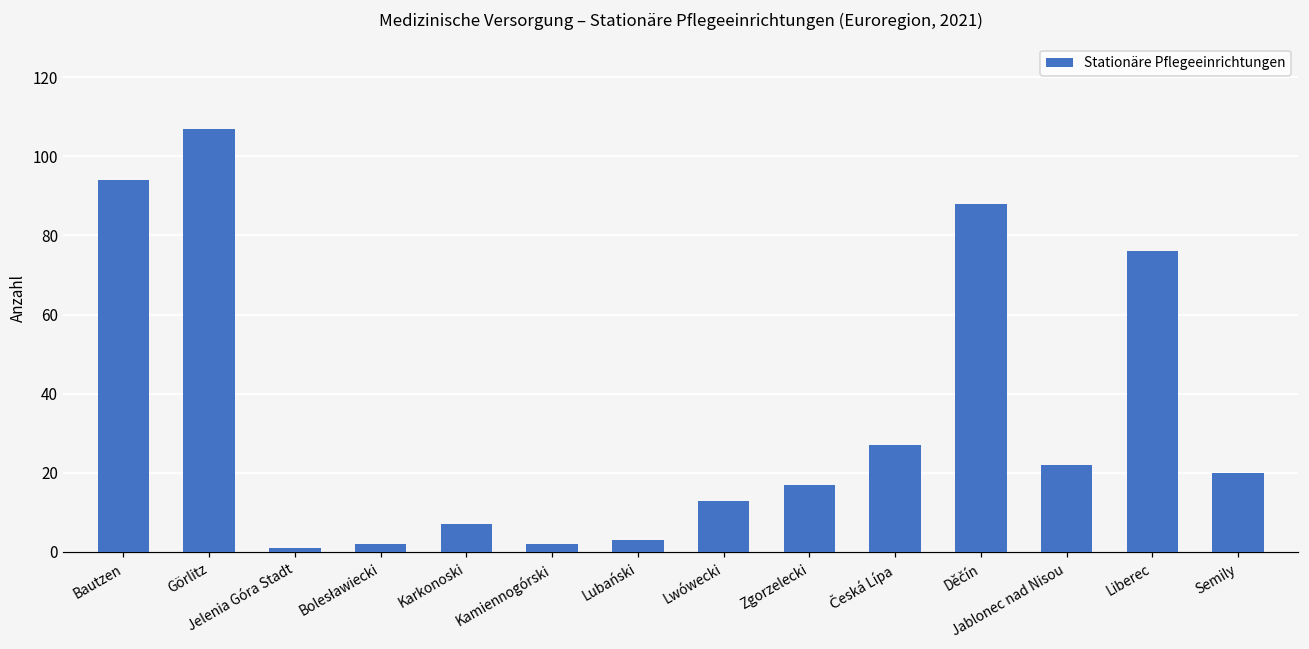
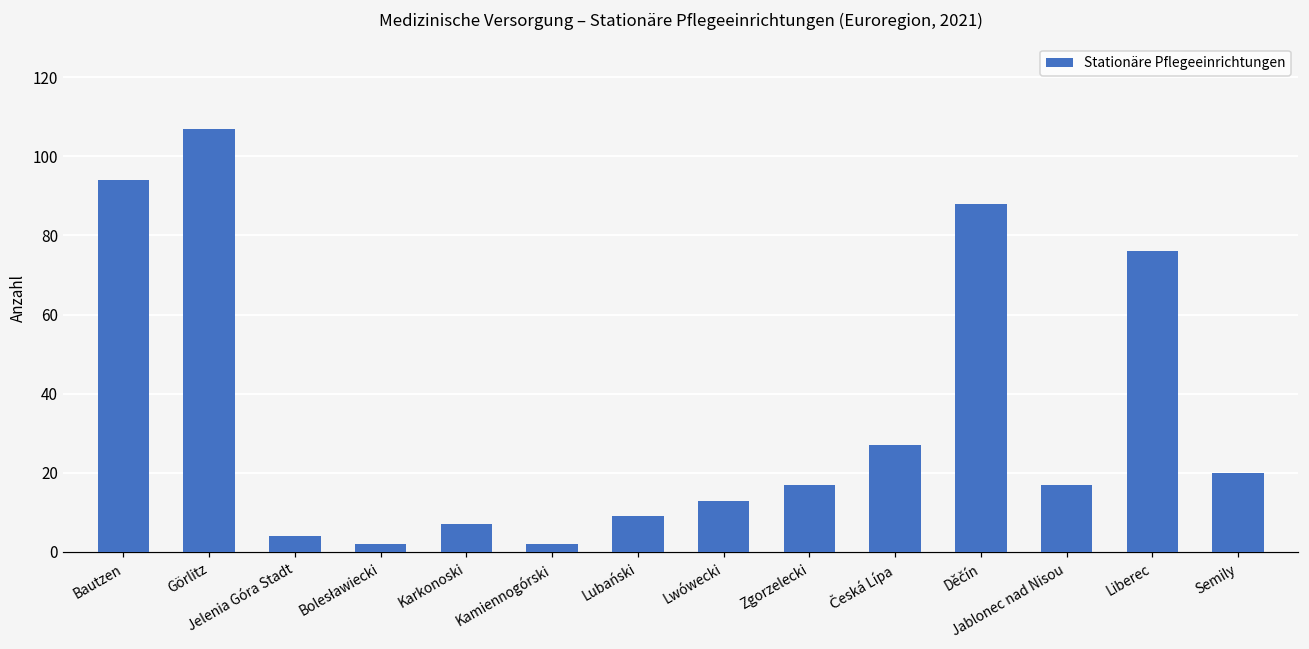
  {
    "Bautzen": 94,
    "Görlitz": 107,
-   "Jelenia Góra Stadt": 1,
+   "Jelenia Góra Stadt": 4,
    "Bolesławiecki": 2,
    "Karkonoski": 7,
    "Kamiennogórski": 2,
-   "Lubański": 3,
+   "Lubański": 9,
    "Lwówecki": 13,
    "Zgorzelecki": 17,
    "Česká Lípa": 27,
    "Děčín": 88,
-   "Jablonec nad Nisou": 22,
+   "Jablonec nad Nisou": 17,
    "Liberec": 76,
    "Semily": 20
  }
